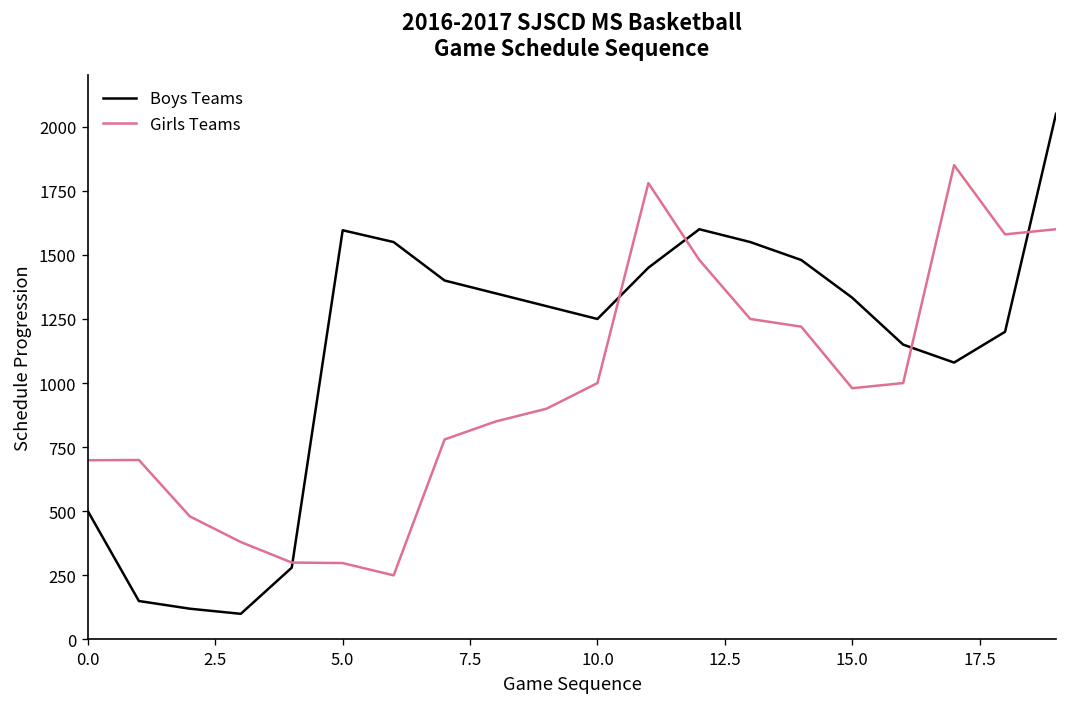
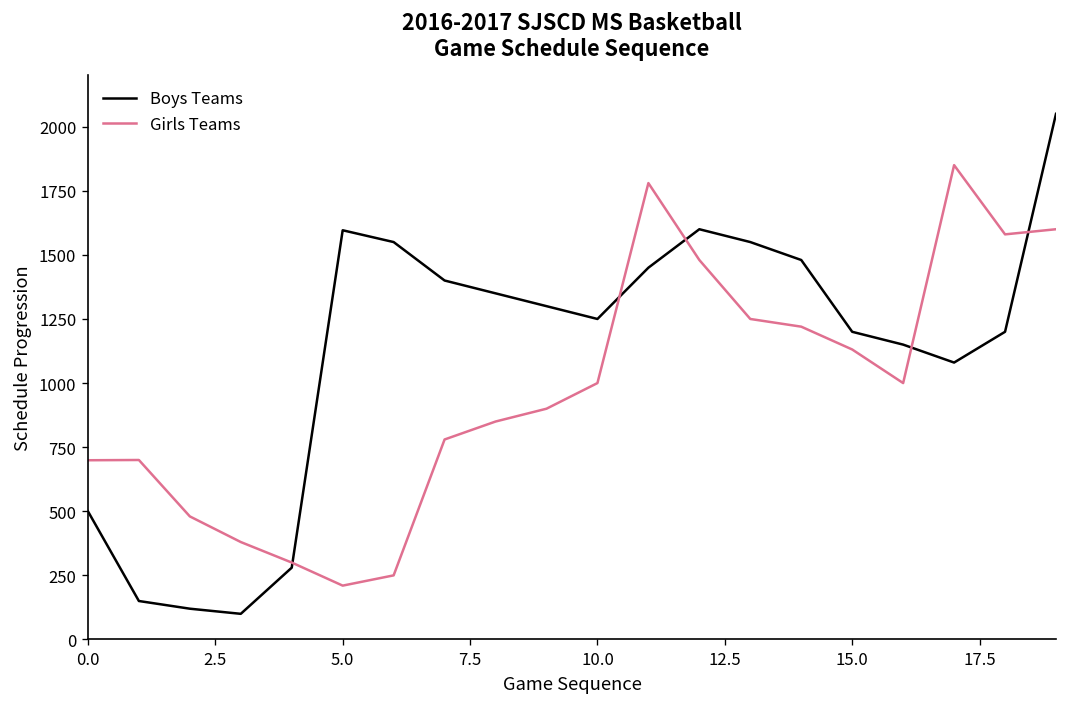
  {
    "Boys Teams": {
      "0.0": 500,
      "5.0": 1600,
      "10.0": 1250,
-     "15.0": 1330
+     "15.0": 1200
    },
    "Girls Teams": {
      "0.0": 700,
-     "5.0": 300,
+     "5.0": 210,
      "10.0": 1000,
-     "15.0": 980
+     "15.0": 1130
    }
  }
